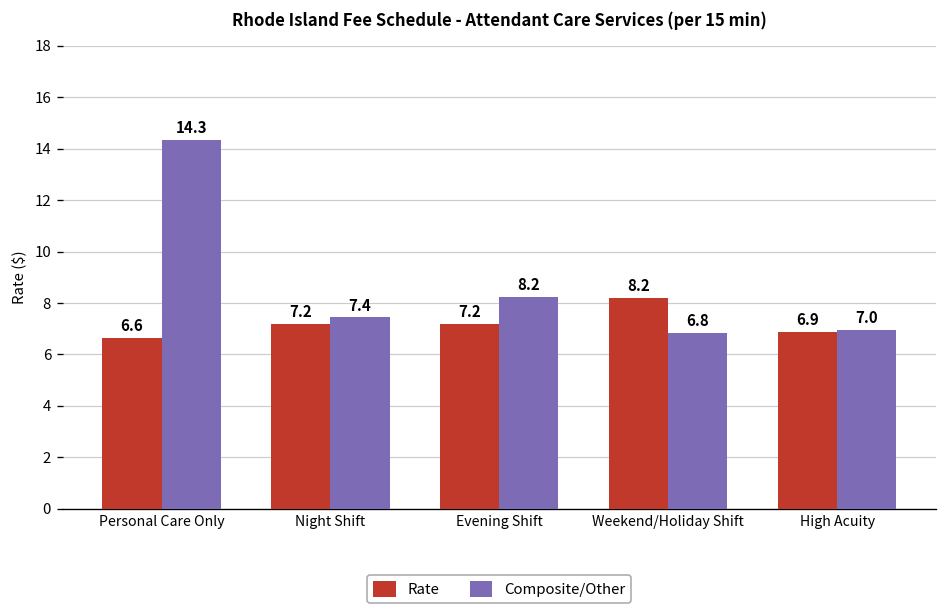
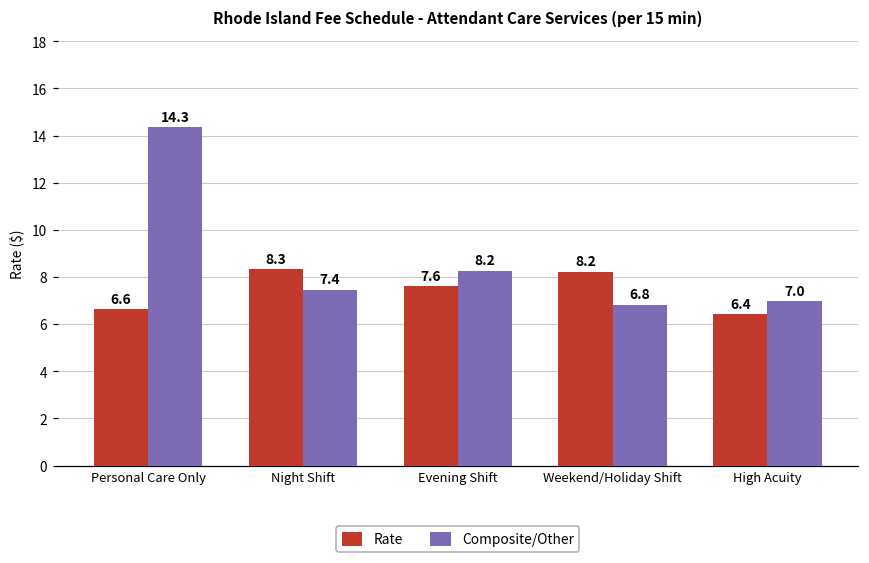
  {
    "Rate": {
      "Personal Care Only": 6.6,
-     "Night Shift": 7.2,
-     "Evening Shift": 7.2,
+     "Night Shift": 8.3,
+     "Evening Shift": 7.6,
      "Weekend/Holiday Shift": 8.2,
-     "High Acuity": 6.9
+     "High Acuity": 6.4
    },
    "Composite/Other": {
      "Personal Care Only": 14.3,
      "Night Shift": 7.4,
      "Evening Shift": 8.2,
      "Weekend/Holiday Shift": 6.8,
      "High Acuity": 7.0
    }
  }
